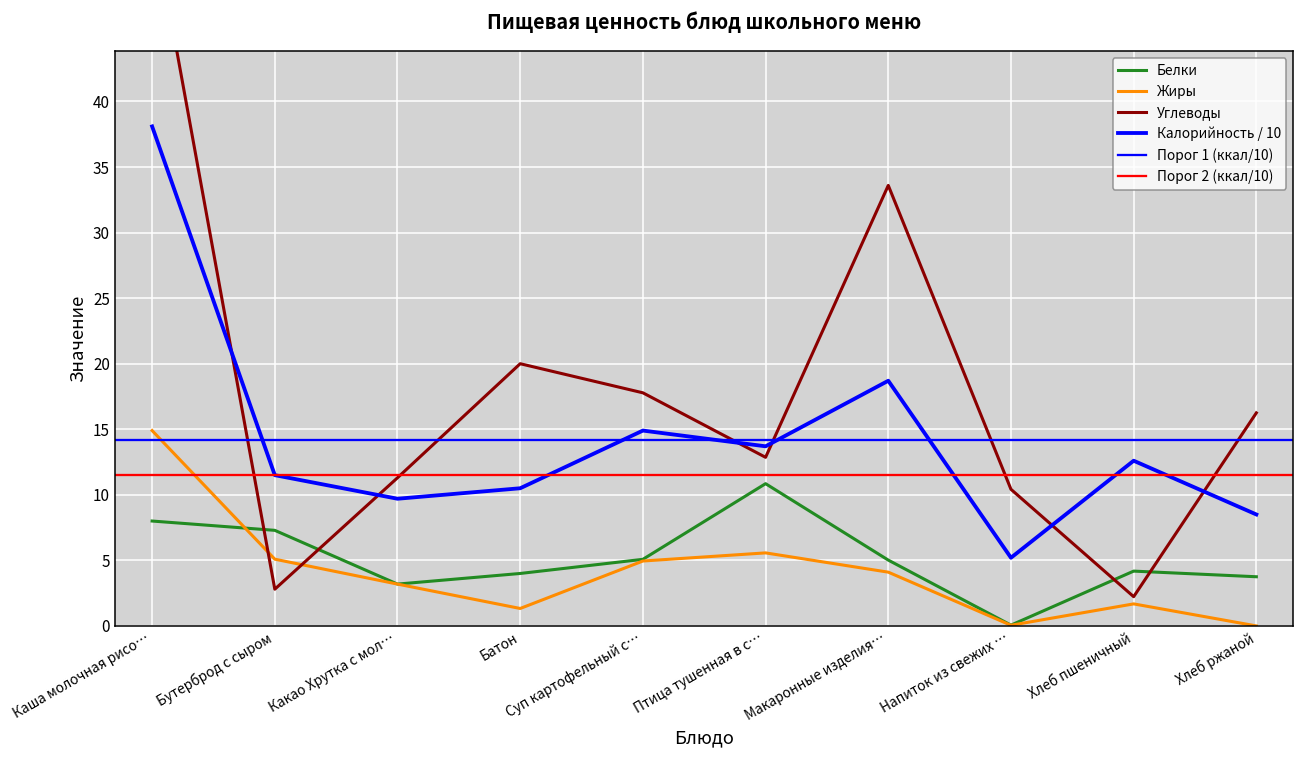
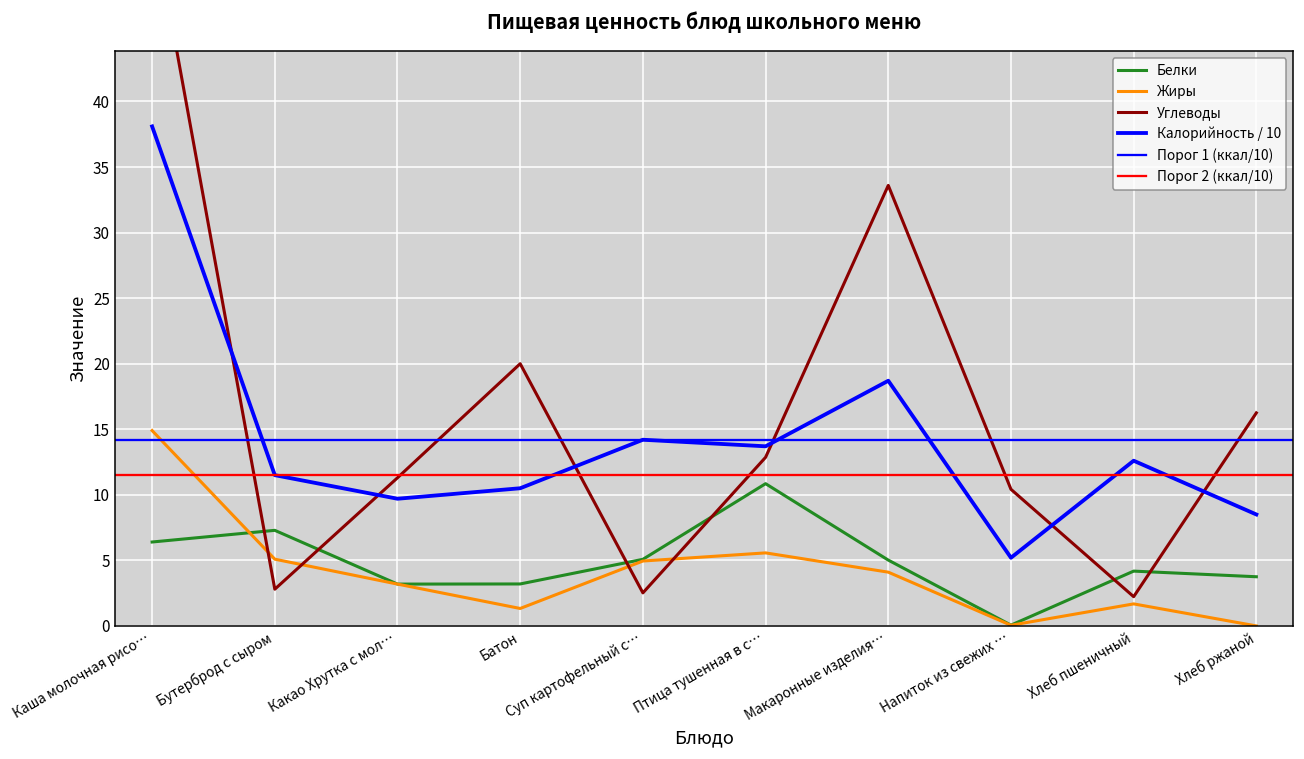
  {
    "Белки": {
-     "Каша молочная рисо…": 8.0,
+     "Каша молочная рисо…": 6.4,
      "Бутерброд с сыром": 7.3,
-     "Батон": 4.0,
+     "Батон": 3.2,
      "Птица тушенная в с…": 10.9,
      "Макаронные изделия…": 5.0,
      "Хлеб пшеничный": 4.2,
      "Хлеб ржаной": 3.8
    },
    "Жиры": {
      "Каша молочная рисо…": 14.9,
      "Бутерброд с сыром": 5.1,
      "Батон": 1.3,
      "Птица тушенная в с…": 5.6,
      "Макаронные изделия…": 4.1,
      "Хлеб пшеничный": 1.7,
      "Хлеб ржаной": 0.0
    },
    "Углеводы": {
      "Бутерброд с сыром": 2.8,
      "Какао Хрутка с мол…": 11.3,
      "Батон": 20.0,
-     "Суп картофельный с…": 17.8,
+     "Суп картофельный с…": 2.5,
      "Птица тушенная в с…": 12.9,
      "Макаронные изделия…": 33.6,
      "Напиток из свежих …": 10.4,
      "Хлеб пшеничный": 2.2,
      "Хлеб ржаной": 16.3
    },
    "Калорийность / 10": {
      "Каша молочная рисо…": 38.1,
      "Бутерброд с сыром": 11.5,
      "Какао Хрутка с мол…": 9.7,
      "Батон": 10.5,
-     "Суп картофельный с…": 14.9,
+     "Суп картофельный с…": 14.2,
      "Птица тушенная в с…": 13.7,
      "Макаронные изделия…": 18.7,
      "Напиток из свежих …": 5.2,
      "Хлеб пшеничный": 12.6,
      "Хлеб ржаной": 8.5
    }
  }
